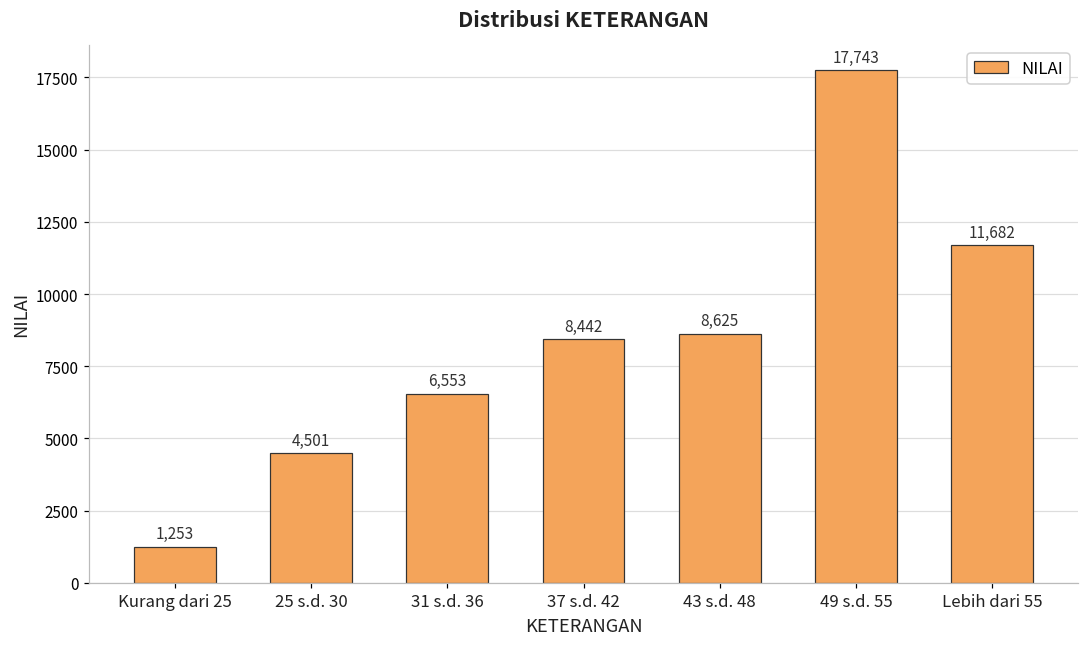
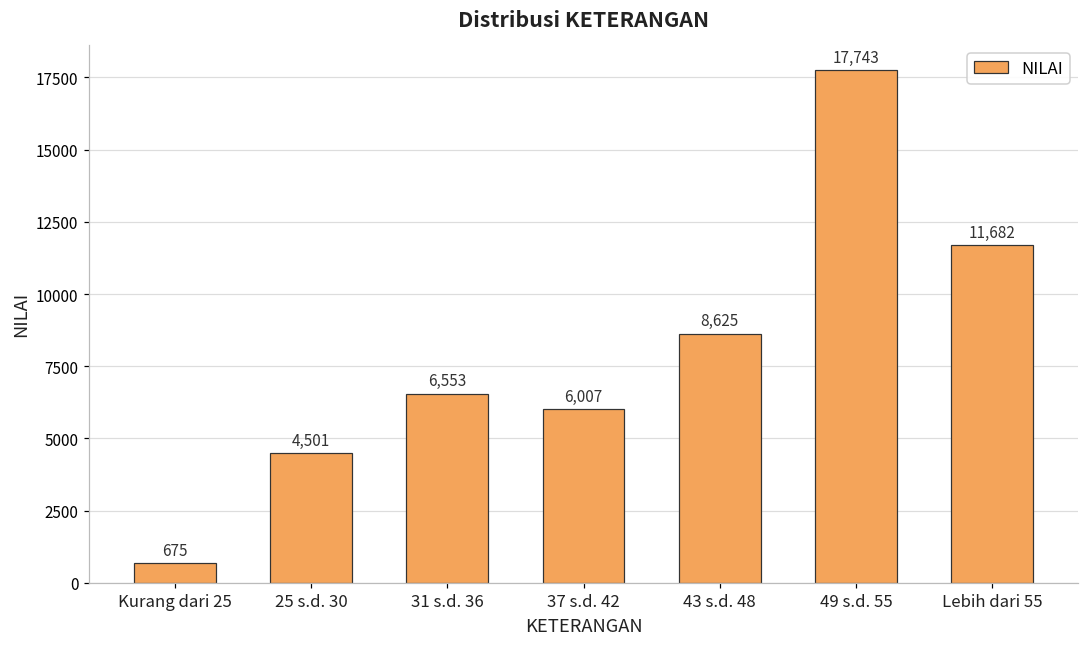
  {
-   "Kurang dari 25": "1,253",
+   "Kurang dari 25": "675",
    "25 s.d. 30": "4,501",
    "31 s.d. 36": "6,553",
-   "37 s.d. 42": "8,442",
+   "37 s.d. 42": "6,007",
    "43 s.d. 48": "8,625",
    "49 s.d. 55": "17,743",
    "Lebih dari 55": "11,682"
  }
